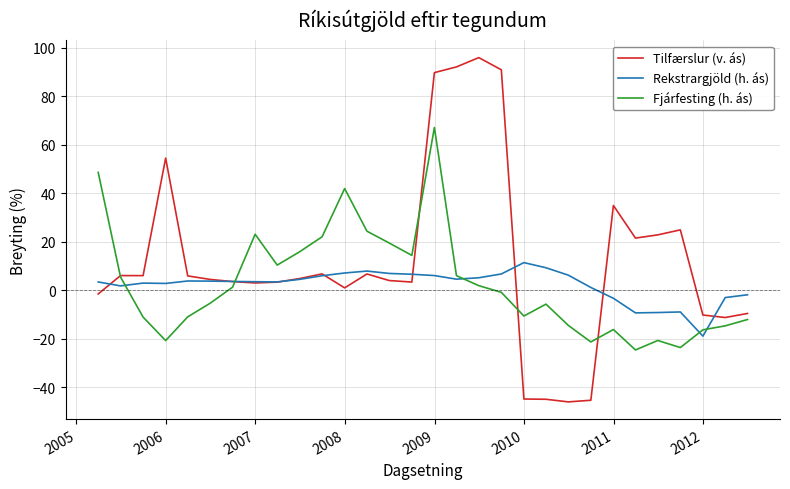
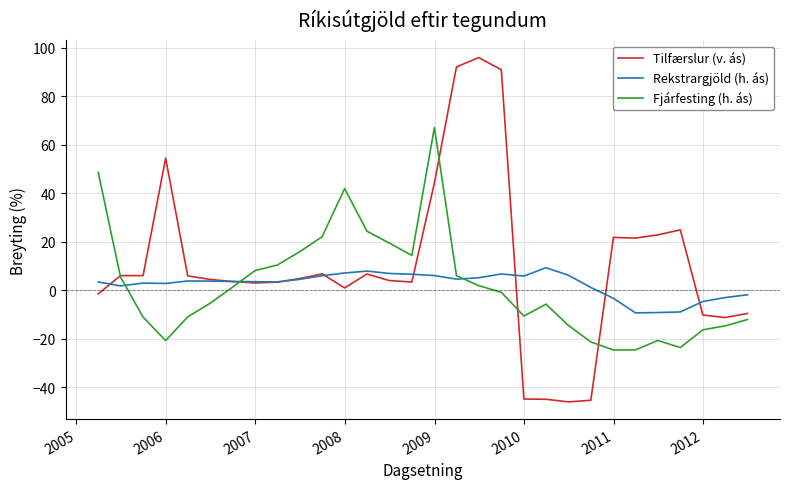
  {
    "Tilfærslur (v. ás)": {
      "2006": 55,
      "2008": 1,
-     "2009": 90,
+     "2009": 44,
      "2010": -45,
-     "2011": 35,
+     "2011": 22,
      "2012": -10
    },
    "Rekstrargjöld (h. ás)": {
      "2006": 3,
      "2008": 7,
      "2009": 6,
-     "2010": 11,
+     "2010": 6,
      "2011": -3,
-     "2012": -19
+     "2012": -5
    },
    "Fjárfesting (h. ás)": {
      "2006": -21,
-     "2007": 23,
+     "2007": 8,
      "2008": 42,
      "2009": 67,
      "2010": -11,
-     "2011": -16,
+     "2011": -25,
      "2012": -16
    }
  }
